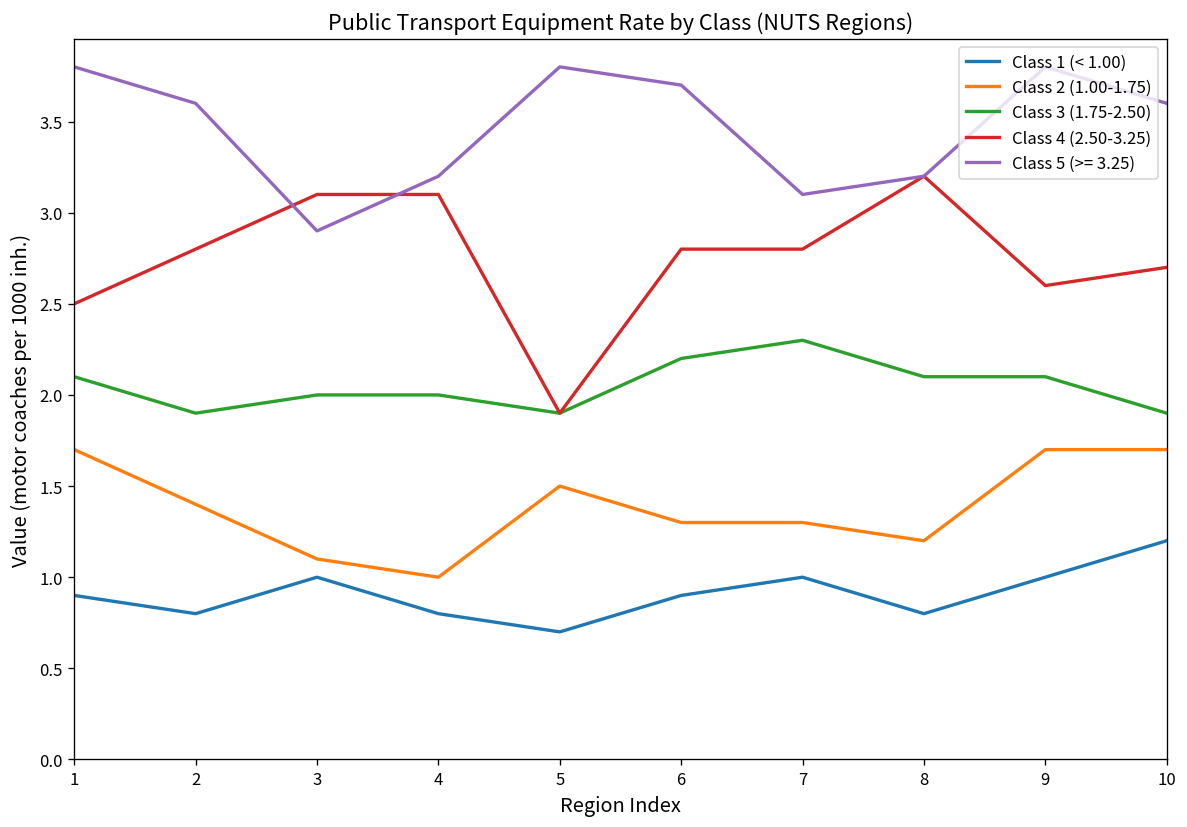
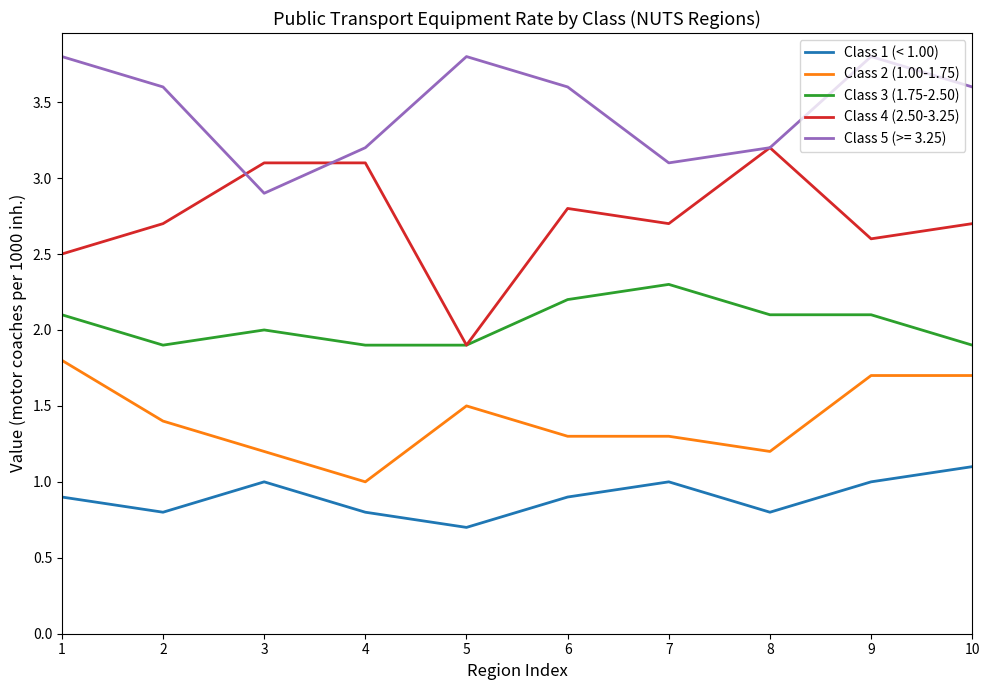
  {
    "Class 1 (< 1.00)": {
      "1": 0.9,
      "2": 0.8,
      "3": 1.0,
      "4": 0.8,
      "5": 0.7,
      "6": 0.9,
      "7": 1.0,
      "8": 0.8,
      "9": 1.0,
-     "10": 1.2
+     "10": 1.1
    },
    "Class 2 (1.00-1.75)": {
-     "1": 1.7,
+     "1": 1.8,
      "2": 1.4,
-     "3": 1.1,
+     "3": 1.2,
      "4": 1.0,
      "5": 1.5,
      "6": 1.3,
      "7": 1.3,
      "8": 1.2,
      "9": 1.7,
      "10": 1.7
    },
    "Class 3 (1.75-2.50)": {
      "1": 2.1,
      "2": 1.9,
      "3": 2.0,
-     "4": 2.0,
+     "4": 1.9,
      "6": 2.2,
      "7": 2.3,
      "8": 2.1,
      "9": 2.1,
      "10": 1.9
    },
    "Class 4 (2.50-3.25)": {
      "1": 2.5,
-     "2": 2.8,
+     "2": 2.7,
      "3": 3.1,
      "4": 3.1,
      "6": 2.8,
-     "7": 2.8,
+     "7": 2.7,
      "9": 2.6,
      "10": 2.7
    },
    "Class 5 (>= 3.25)": {
      "1": 3.8,
      "2": 3.6,
      "3": 2.9,
      "4": 3.2,
      "5": 3.8,
-     "6": 3.7,
+     "6": 3.6,
      "7": 3.1,
      "10": 3.6
    }
  }
